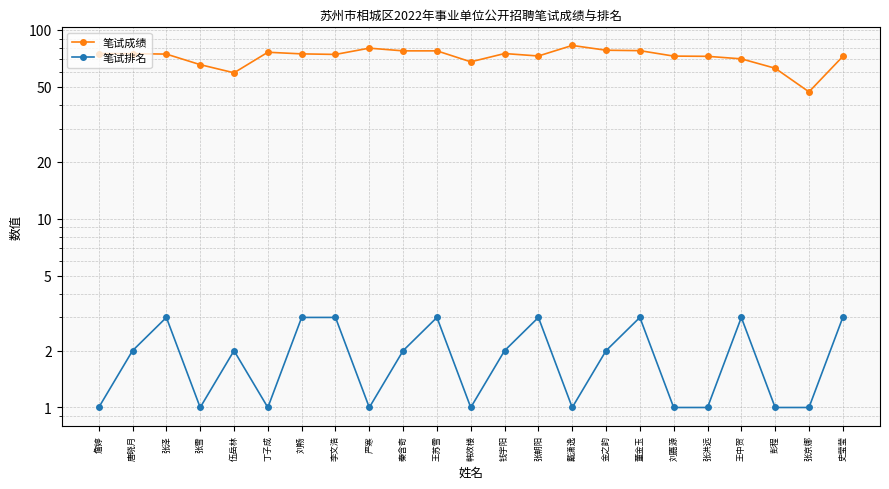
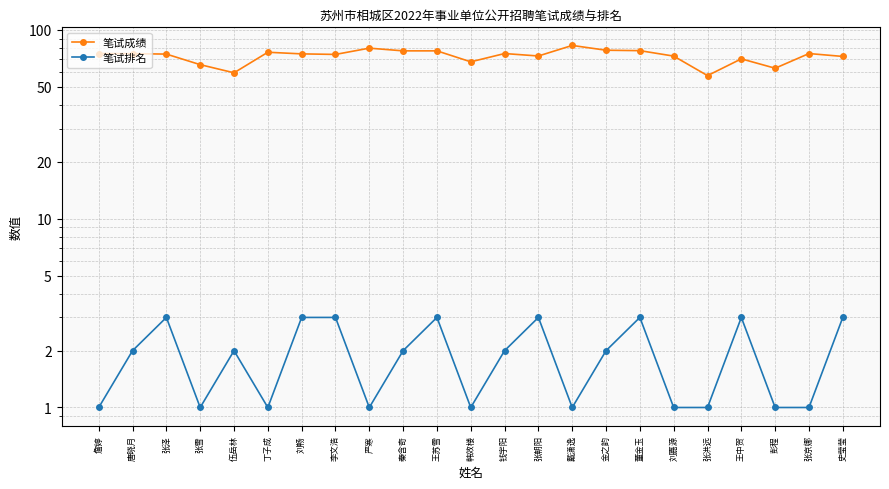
  {
    "笔试成绩": {
      "张泽": 75,
      "张雪": 66,
      "伍岳林": 59,
      "丁子成": 76,
      "刘畅": 75,
      "李文浩": 74,
      "严寒": 80,
      "秦含奇": 78,
      "王苏雪": 78,
      "韩效楼": 68,
      "钱宇阳": 75,
      "张朝阳": 73,
      "戴潇逸": 80,
      "金之韵": 78,
      "董金玉": 78,
      "刘嘉源": 73,
-     "张洪远": 73,
+     "张洪远": 57,
      "王中贺": 70,
      "彭程": 63,
-     "张京娜": 47,
+     "张京娜": 75,
      "史莹莹": 72
    },
    "笔试排名": {
      "詹婷": 1,
      "唐晓月": 2,
      "张泽": 3,
      "张雪": 1,
      "伍岳林": 2,
      "丁子成": 1,
      "刘畅": 3,
      "李文浩": 3,
      "严寒": 1,
      "秦含奇": 2,
      "王苏雪": 3,
      "韩效楼": 1,
      "钱宇阳": 2,
      "张朝阳": 3,
      "戴潇逸": 1,
      "金之韵": 2,
      "董金玉": 3,
      "刘嘉源": 1,
      "张洪远": 1,
      "王中贺": 3,
      "彭程": 1,
      "张京娜": 1,
      "史莹莹": 3
    }
  }
